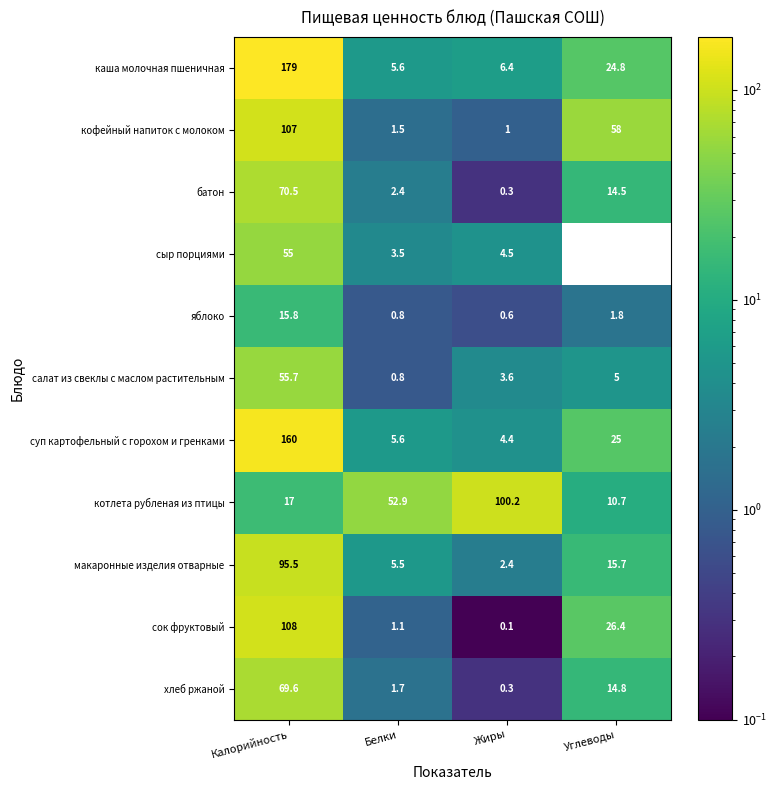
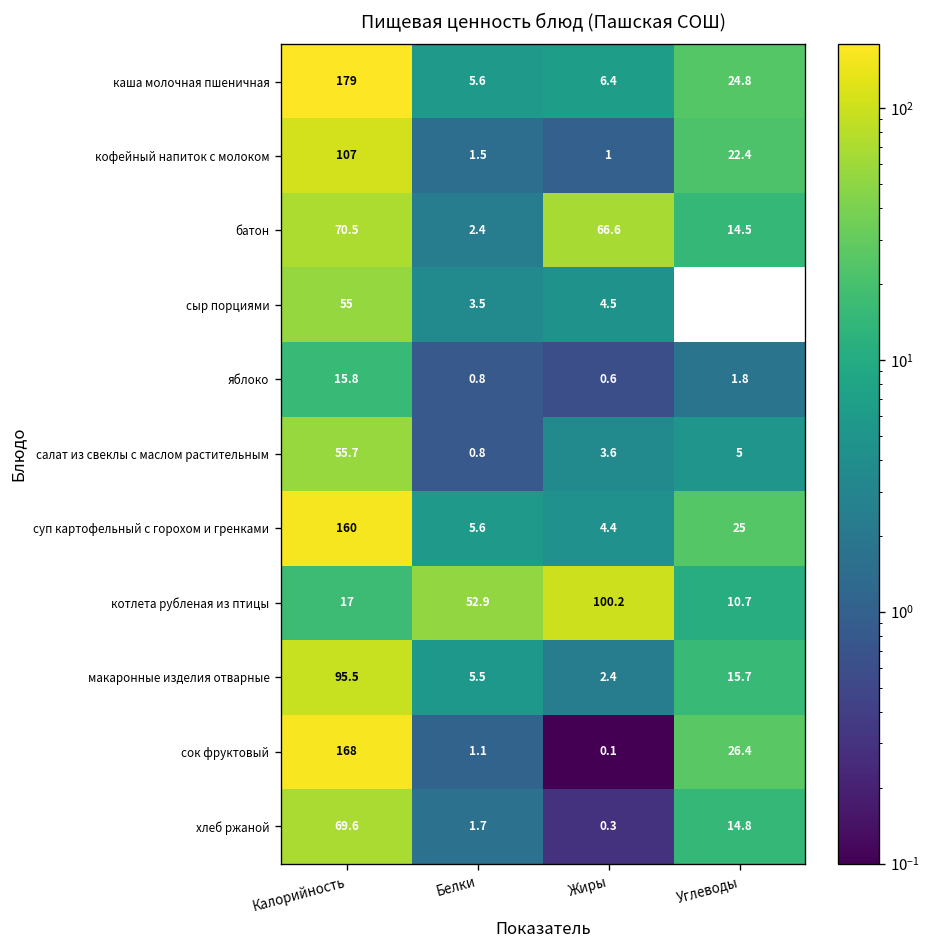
  {
    "каша молочная пшеничная": {
      "Калорийность": 179,
      "Белки": 5.6,
      "Жиры": 6.4,
      "Углеводы": 24.8
    },
    "кофейный напиток с молоком": {
      "Калорийность": 107,
      "Белки": 1.5,
      "Жиры": 1,
-     "Углеводы": 58
+     "Углеводы": 22.4
    },
    "батон": {
      "Калорийность": 70.5,
      "Белки": 2.4,
-     "Жиры": 0.3,
+     "Жиры": 66.6,
      "Углеводы": 14.5
    },
    "сыр порциями": {
      "Калорийность": 55,
      "Белки": 3.5,
      "Жиры": 4.5
    },
    "яблоко": {
      "Калорийность": 15.8,
      "Белки": 0.8,
      "Жиры": 0.6,
      "Углеводы": 1.8
    },
    "салат из свеклы с маслом растительным": {
      "Калорийность": 55.7,
      "Белки": 0.8,
      "Жиры": 3.6,
      "Углеводы": 5
    },
    "суп картофельный с горохом и гренками": {
      "Калорийность": 160,
      "Белки": 5.6,
      "Жиры": 4.4,
      "Углеводы": 25
    },
    "котлета рубленая из птицы": {
      "Калорийность": 17,
      "Белки": 52.9,
      "Жиры": 100.2,
      "Углеводы": 10.7
    },
    "макаронные изделия отварные": {
      "Калорийность": 95.5,
      "Белки": 5.5,
      "Жиры": 2.4,
      "Углеводы": 15.7
    },
    "сок фруктовый": {
-     "Калорийность": 108,
+     "Калорийность": 168,
      "Белки": 1.1,
      "Жиры": 0.1,
      "Углеводы": 26.4
    },
    "хлеб ржаной": {
      "Калорийность": 69.6,
      "Белки": 1.7,
      "Жиры": 0.3,
      "Углеводы": 14.8
    }
  }
